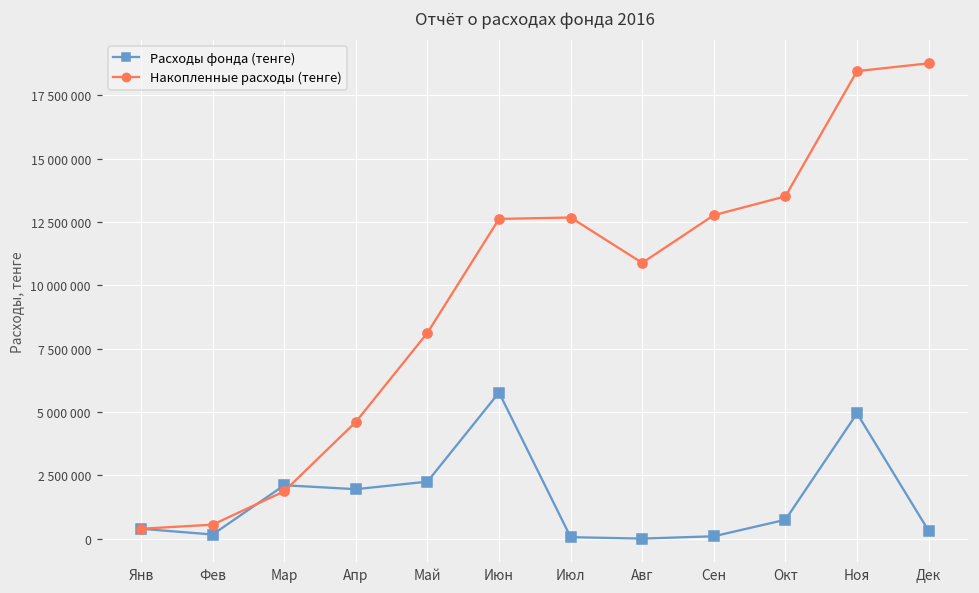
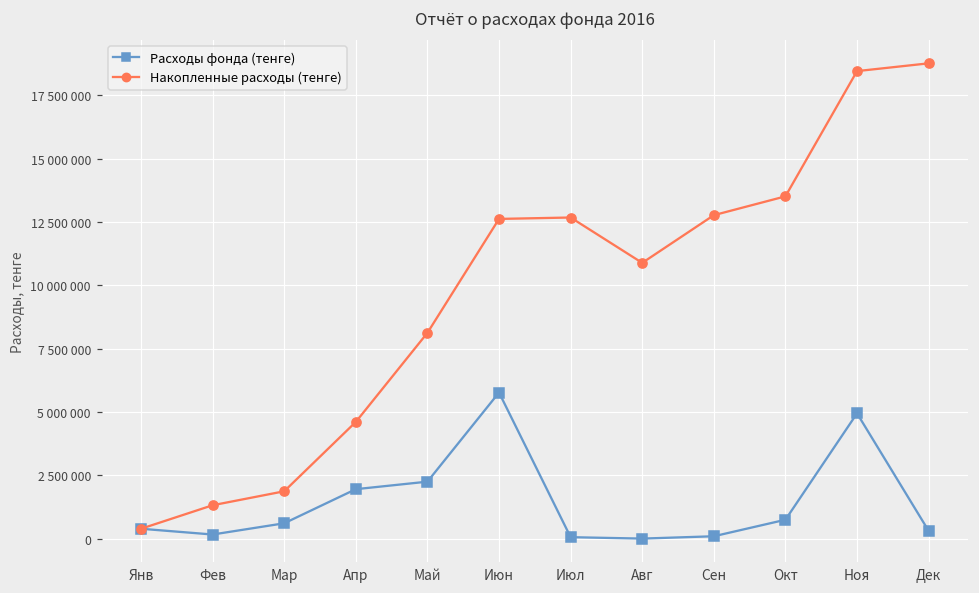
  {
    "Расходы фонда (тенге)": {
      "Фев": 200000,
-     "Мар": 2100000,
+     "Мар": 600000,
      "Апр": 2000000,
      "Май": 2200000,
      "Июн": 5800000,
      "Июл": 100000,
      "Авг": 0,
      "Сен": 100000,
      "Окт": 700000,
      "Ноя": 4900000,
      "Дек": 300000
    },
    "Накопленные расходы (тенге)": {
-     "Фев": 500000,
+     "Фев": 1300000,
      "Мар": 1900000,
      "Апр": 4600000,
      "Май": 8100000,
      "Июн": 12600000,
      "Июл": 12700000,
      "Авг": 10900000,
      "Сен": 12800000,
      "Окт": 13500000,
      "Ноя": 18500000,
      "Дек": 18800000
    }
  }
